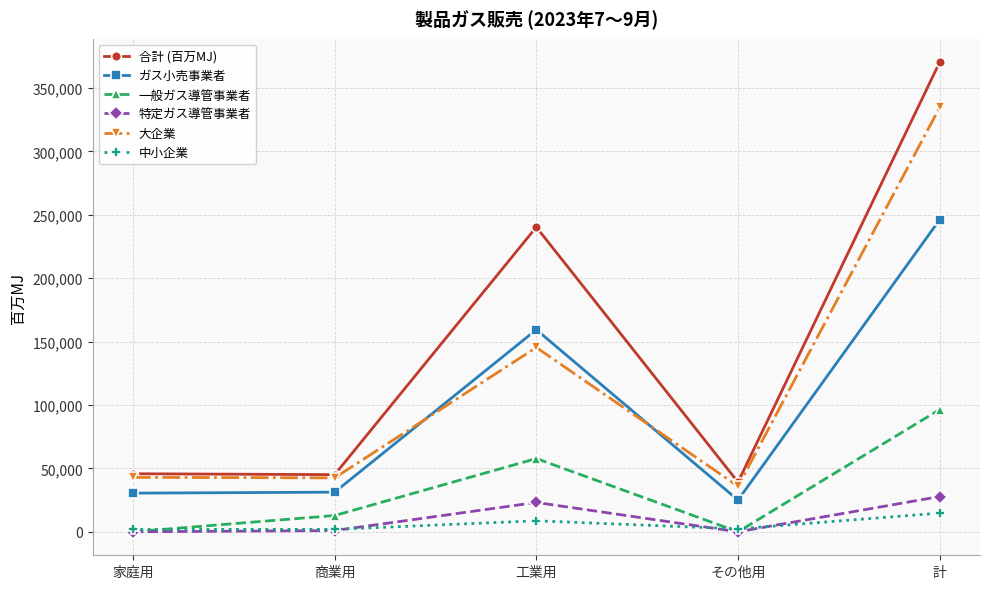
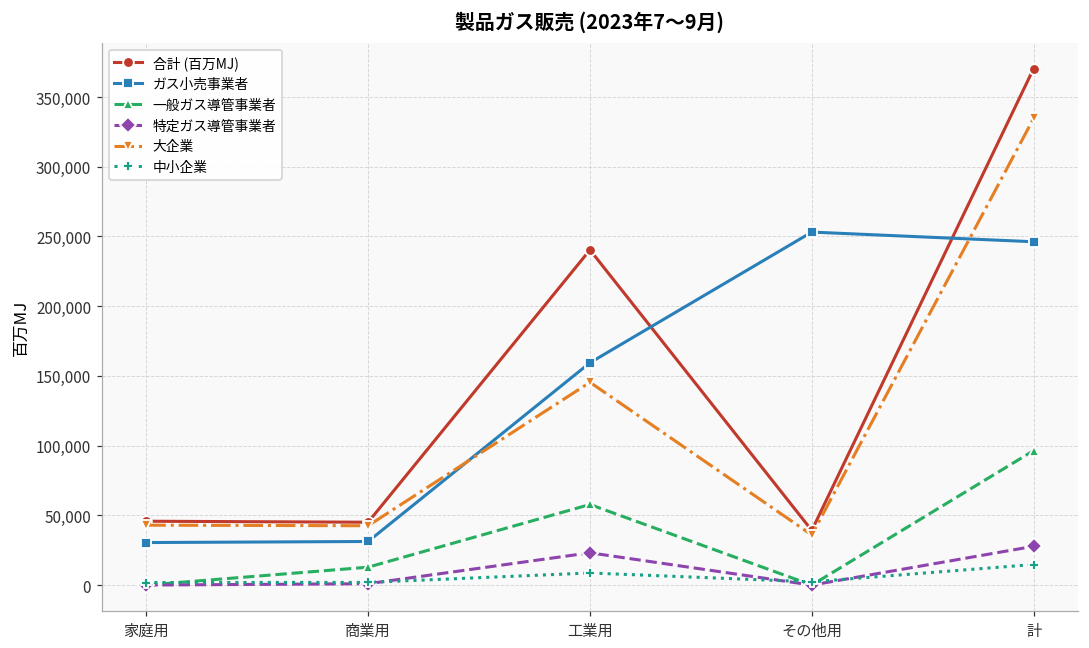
  {
    "合計 (百万MJ)": {
      "家庭用": "46,000",
      "商業用": "45,000",
      "工業用": "240,000",
      "その他用": "39,000",
      "計": "370,000"
    },
    "ガス小売事業者": {
      "家庭用": "30,000",
      "商業用": "31,000",
      "工業用": "159,000",
-     "その他用": "25,000",
+     "その他用": "253,000",
      "計": "246,000"
    },
    "特定ガス導管事業者": {
      "工業用": "23,000",
      "計": "28,000"
    },
    "大企業": {
      "家庭用": "43,000",
      "商業用": "43,000",
      "工業用": "145,000",
      "その他用": "36,000",
      "計": "335,000"
    }
  }
